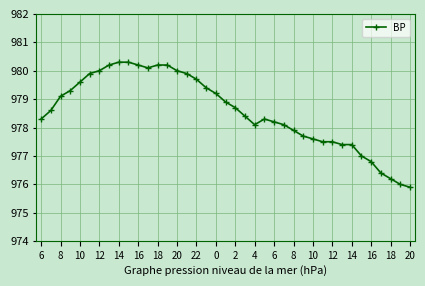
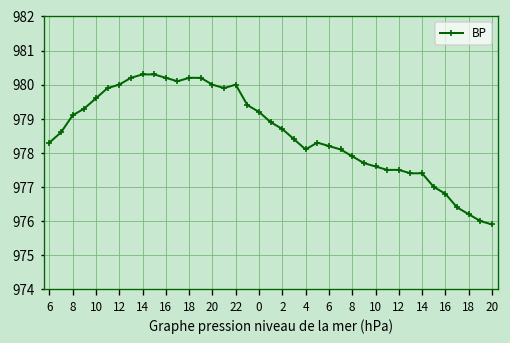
  {
-   "22": 979.7,
+   "22": 980.0,
    "0": 979.2,
    "2": 978.7,
    "4": 978.1
  }
